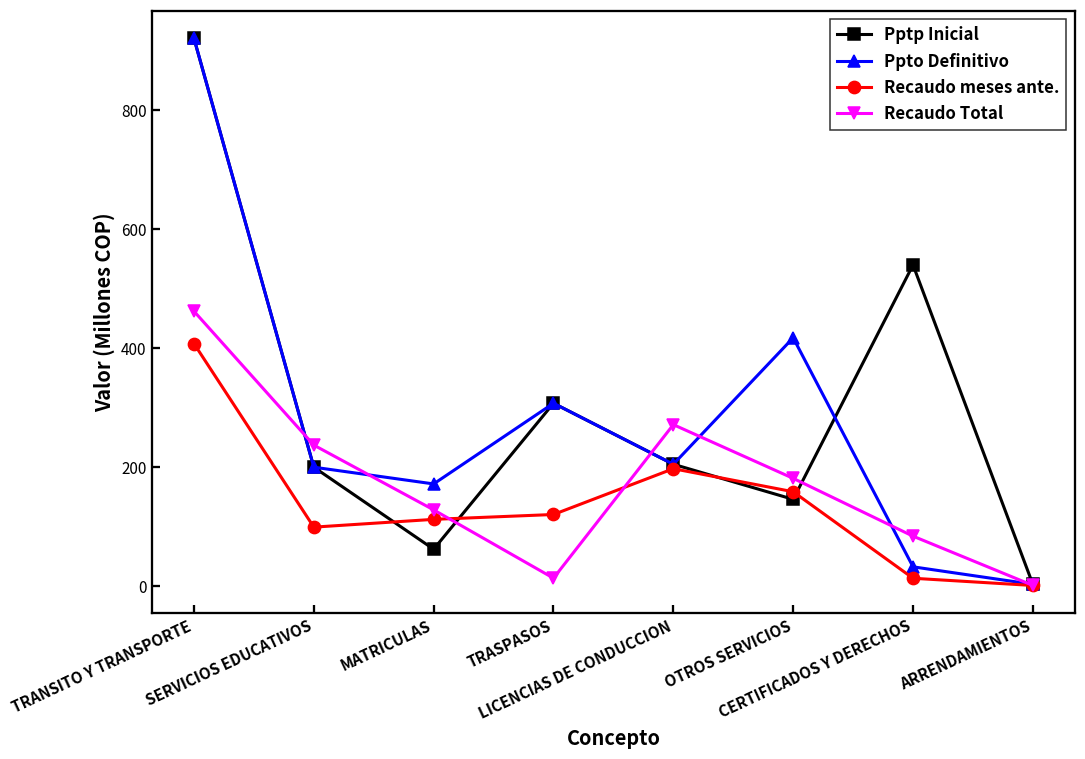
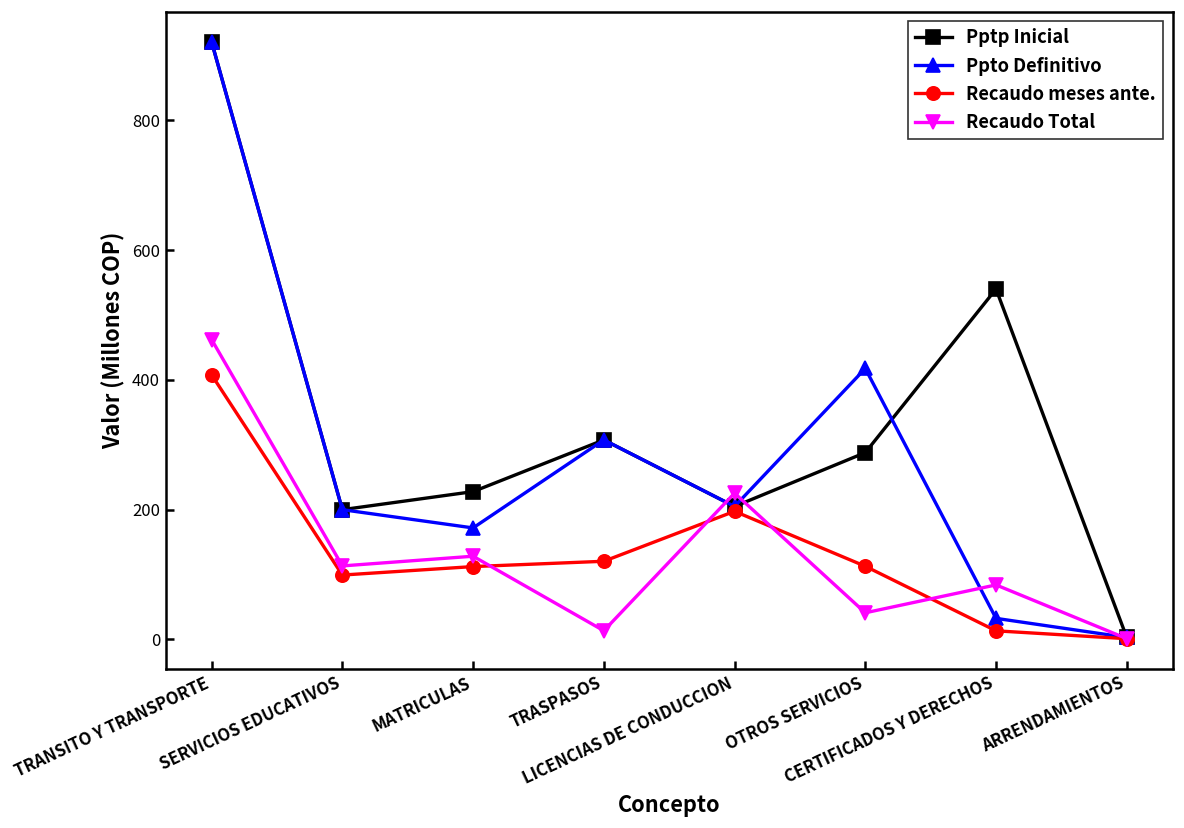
  {
    "Pptp Inicial": {
-     "MATRICULAS": 60,
-     "OTROS SERVICIOS": 150,
+     "MATRICULAS": 230,
+     "OTROS SERVICIOS": 290,
      "CERTIFICADOS Y DERECHOS": 540
    },
    "Ppto Definitivo": {
      "MATRICULAS": 170,
      "OTROS SERVICIOS": 420,
      "CERTIFICADOS Y DERECHOS": 30
    },
    "Recaudo meses ante.": {
      "TRANSITO Y TRANSPORTE": 410,
      "SERVICIOS EDUCATIVOS": 100,
      "MATRICULAS": 110,
      "TRASPASOS": 120,
      "LICENCIAS DE CONDUCCION": 200,
-     "OTROS SERVICIOS": 160,
+     "OTROS SERVICIOS": 110,
      "CERTIFICADOS Y DERECHOS": 10
    },
    "Recaudo Total": {
      "TRANSITO Y TRANSPORTE": 460,
-     "SERVICIOS EDUCATIVOS": 240,
+     "SERVICIOS EDUCATIVOS": 110,
      "MATRICULAS": 130,
      "TRASPASOS": 10,
-     "LICENCIAS DE CONDUCCION": 270,
-     "OTROS SERVICIOS": 180,
+     "LICENCIAS DE CONDUCCION": 230,
+     "OTROS SERVICIOS": 40,
      "CERTIFICADOS Y DERECHOS": 80
    }
  }
